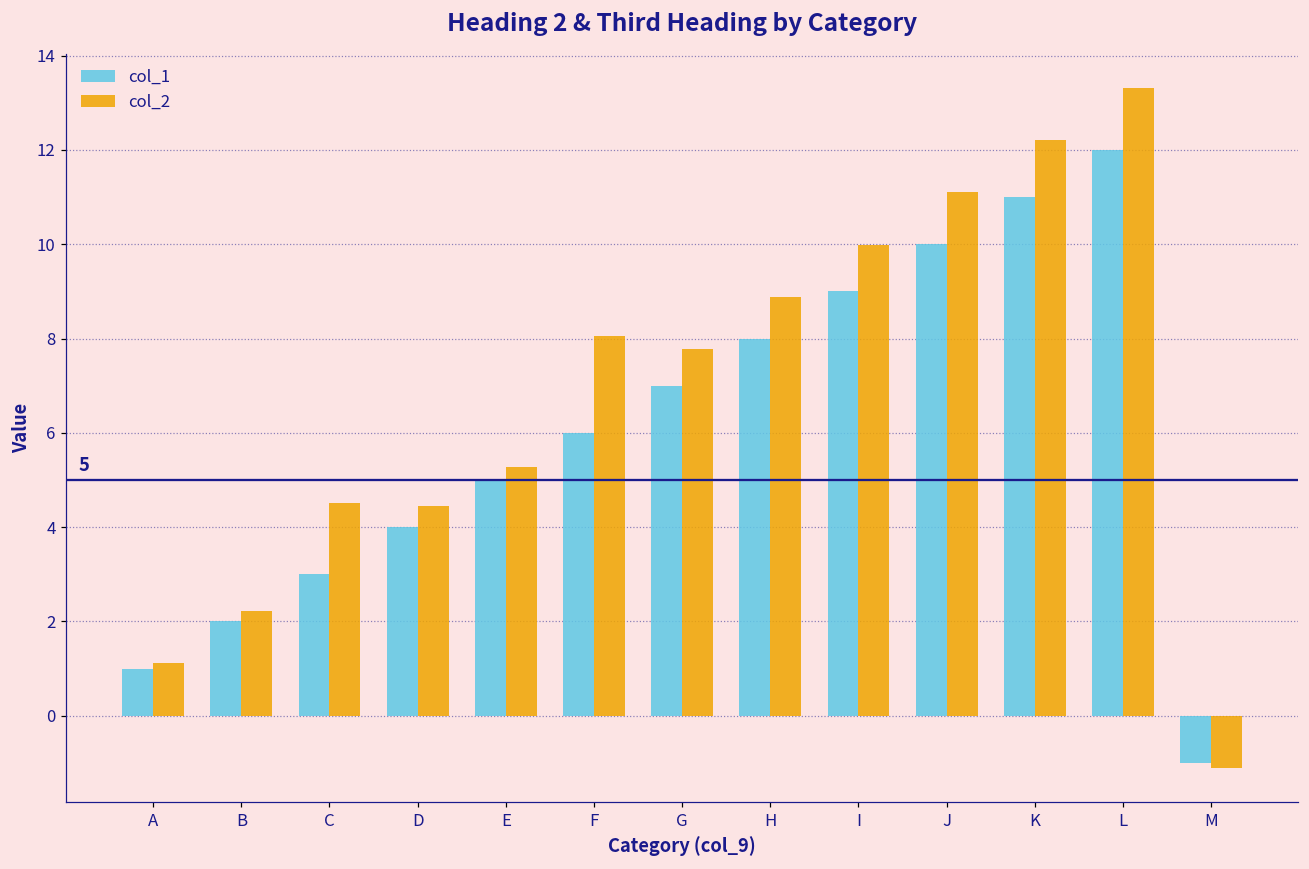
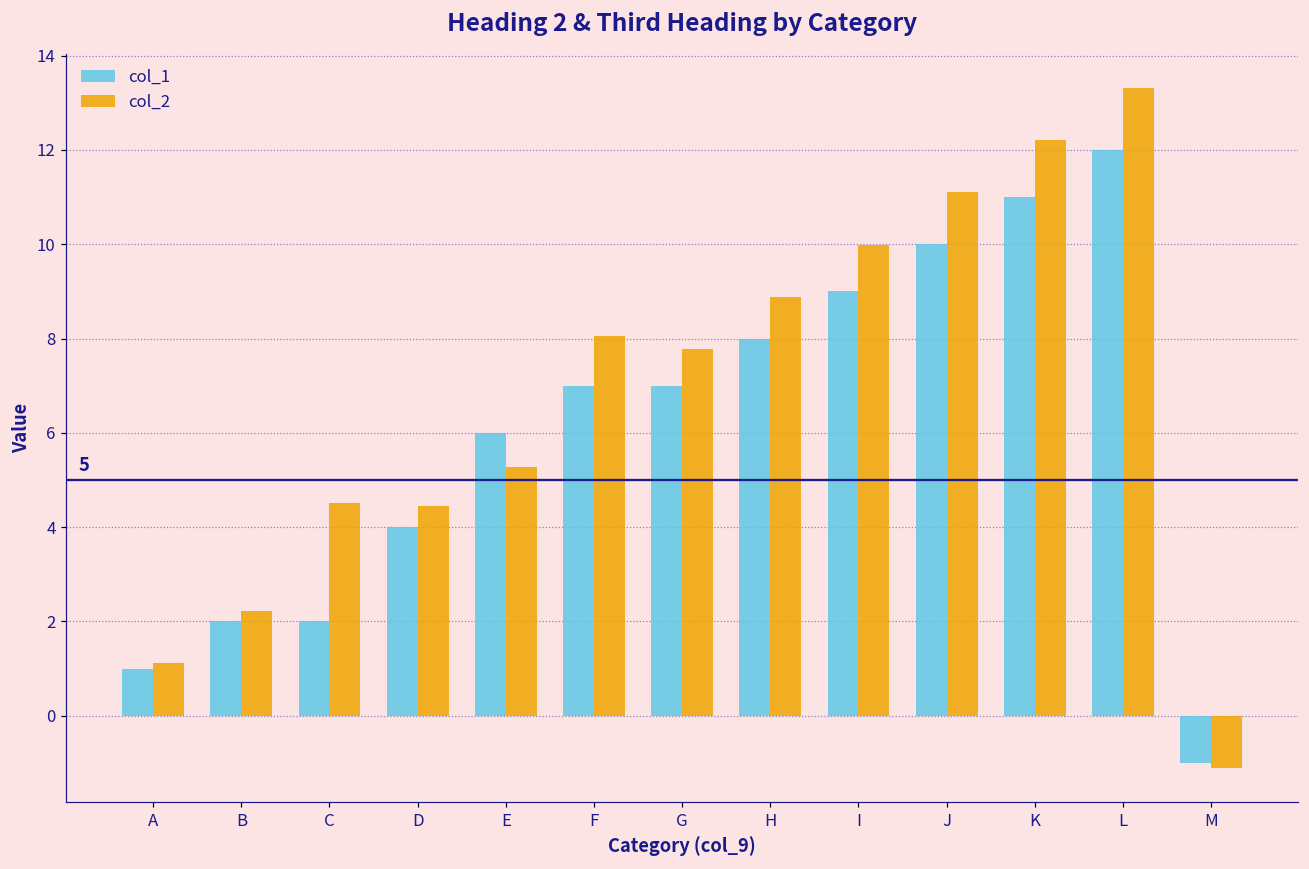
  {
    "col_1": {
      "A": 1,
      "B": 2,
-     "C": 3,
+     "C": 2,
      "D": 4,
-     "E": 5,
-     "F": 6,
+     "E": 6,
+     "F": 7,
      "G": 7,
      "H": 8,
      "I": 9,
      "J": 10,
      "K": 11,
      "L": 12,
      "M": -1
    },
    "col_2": {
      "A": 1.1,
      "B": 2.2,
      "C": 4.5,
      "D": 4.4,
      "E": 5.3,
      "F": 8,
      "G": 7.8,
      "H": 8.9,
      "I": 10,
      "J": 11.1,
      "K": 12.2,
      "L": 13.3,
      "M": -1.1
    }
  }
